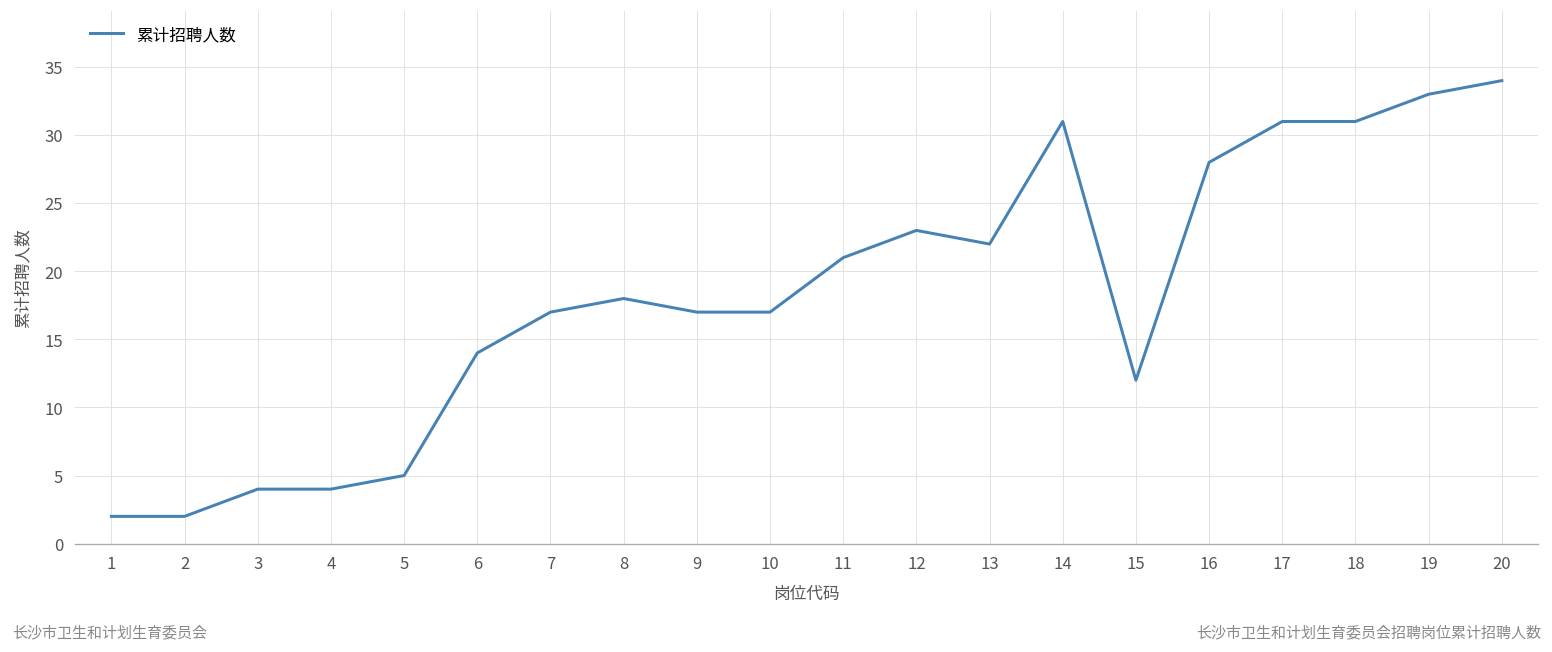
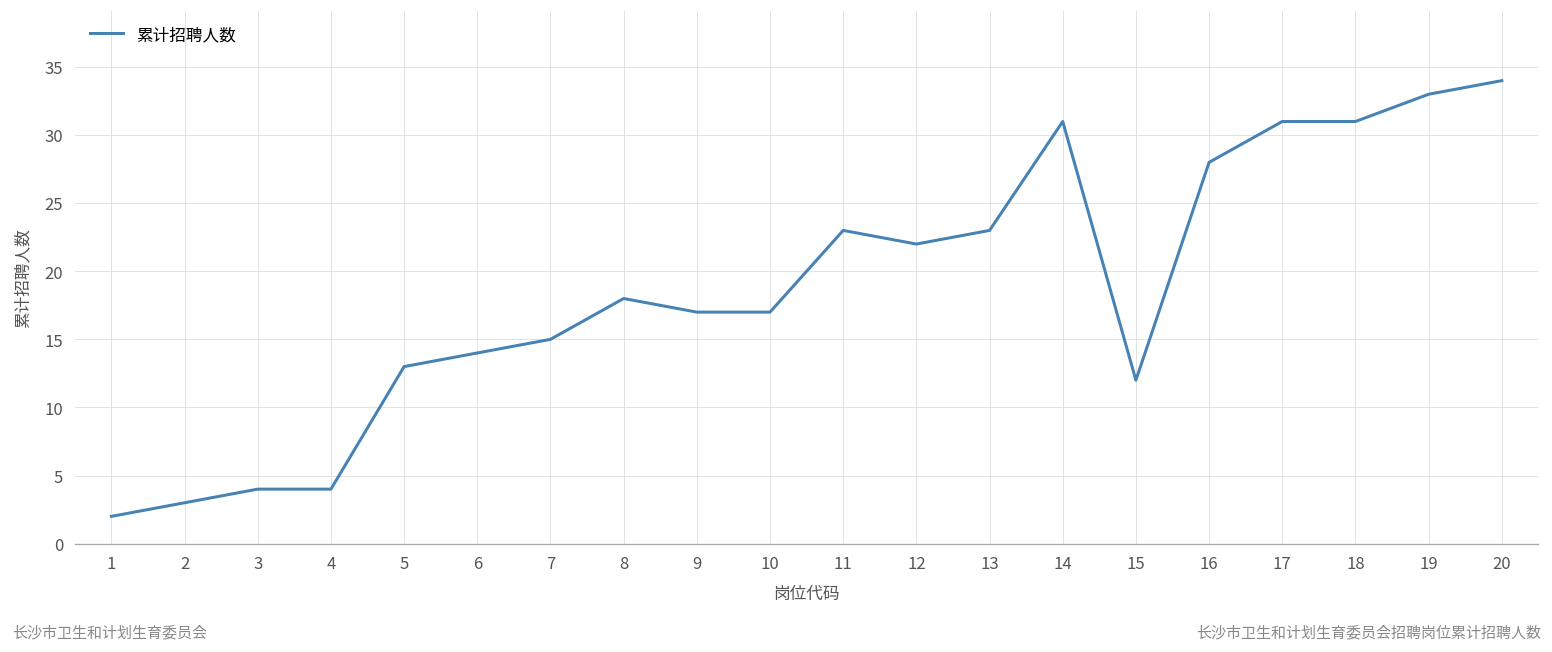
  {
    "1": 2,
-   "2": 2,
+   "2": 3,
    "3": 4,
    "4": 4,
-   "5": 5,
+   "5": 13,
    "6": 14,
-   "7": 17,
+   "7": 15,
    "8": 18,
    "9": 17,
    "10": 17,
-   "11": 21,
-   "12": 23,
-   "13": 22,
+   "11": 23,
+   "12": 22,
+   "13": 23,
    "14": 31,
    "15": 12,
    "16": 28,
    "17": 31,
    "18": 31,
    "19": 33,
    "20": 34
  }
